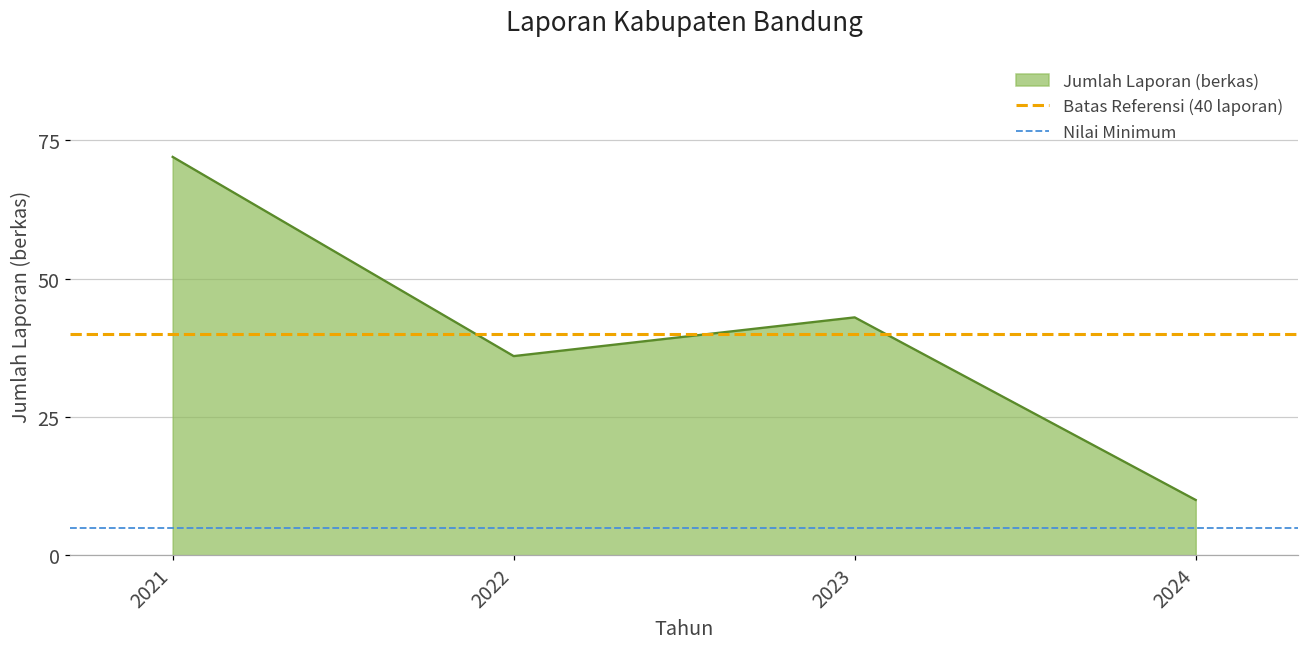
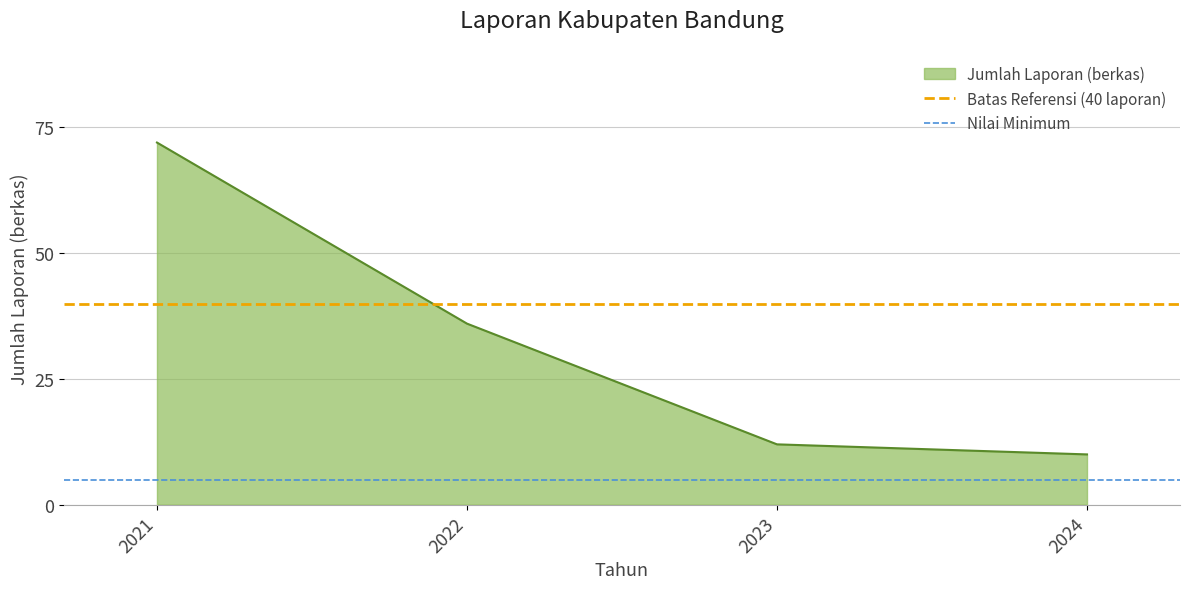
  {
    "2021": 72,
    "2022": 36,
-   "2023": 43,
+   "2023": 12,
    "2024": 10
  }
